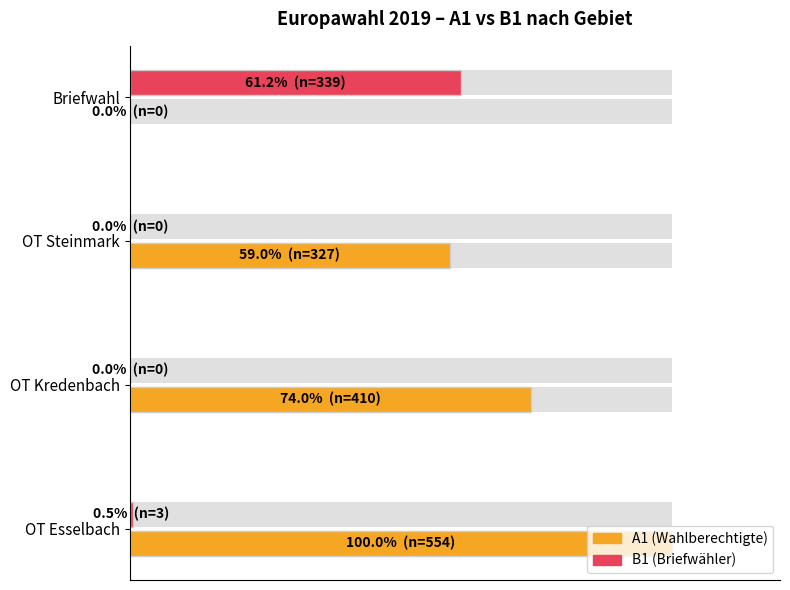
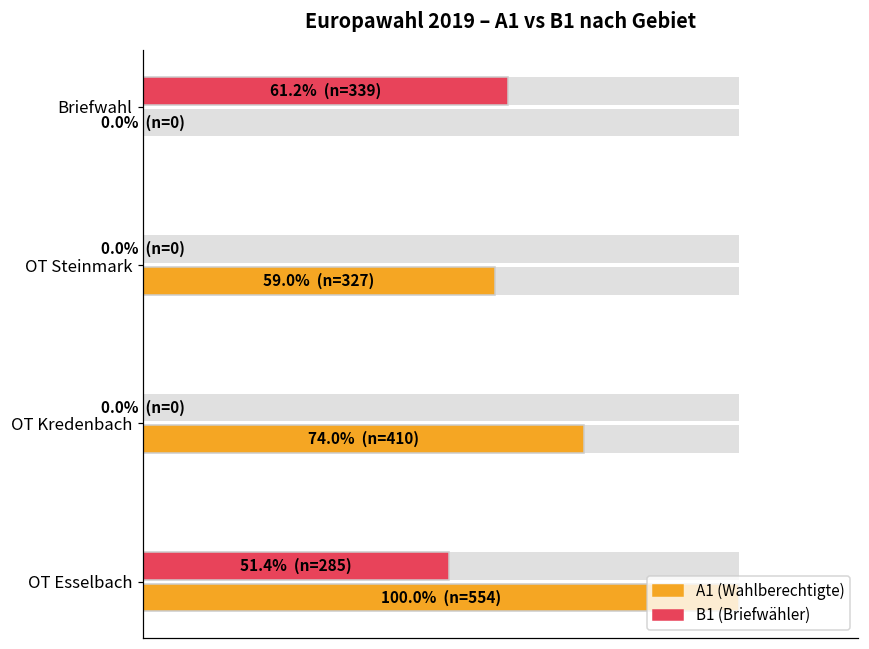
  {
    "A1 (Wahlberechtigte)": {
      "Briefwahl": "0.0%"
    },
    "B1 (Briefwähler)": {
      "OT Steinmark": "0.0%",
      "OT Kredenbach": "0.0%",
-     "OT Esselbach": "0.5% (n=3)"
+     "OT Esselbach": "51.4% (n=285)"
    }
  }
